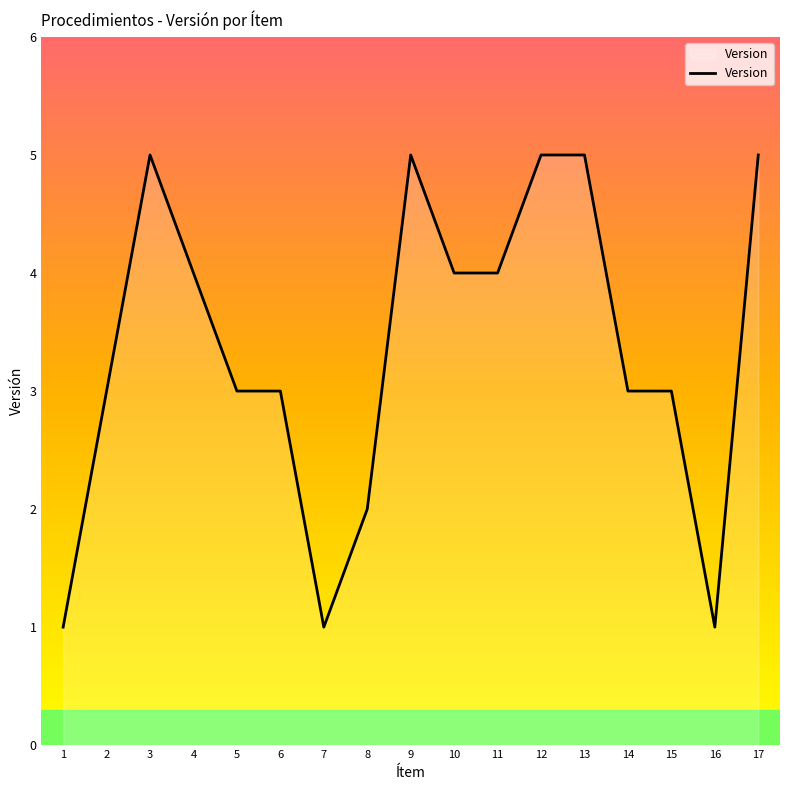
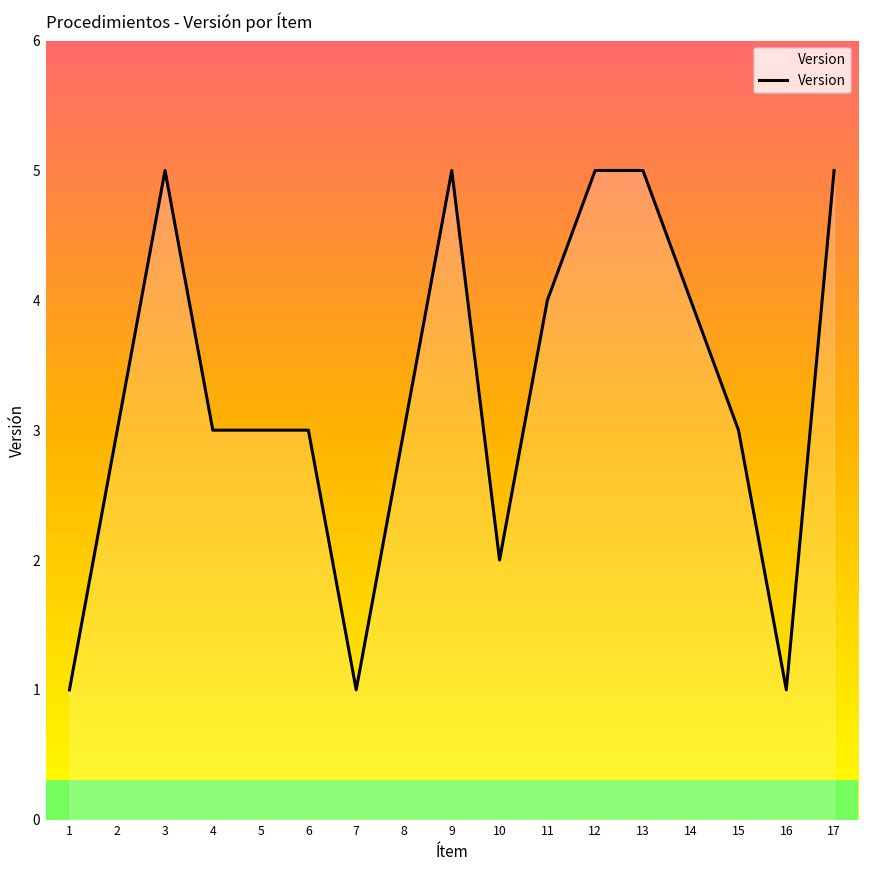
  {
    "1": 1,
    "2": 3,
    "3": 5,
-   "4": 4,
+   "4": 3,
    "5": 3,
    "6": 3,
    "7": 1,
-   "8": 2,
+   "8": 3,
    "9": 5,
-   "10": 4,
+   "10": 2,
    "11": 4,
    "12": 5,
    "13": 5,
-   "14": 3,
+   "14": 4,
    "15": 3,
    "16": 1,
    "17": 5
  }
